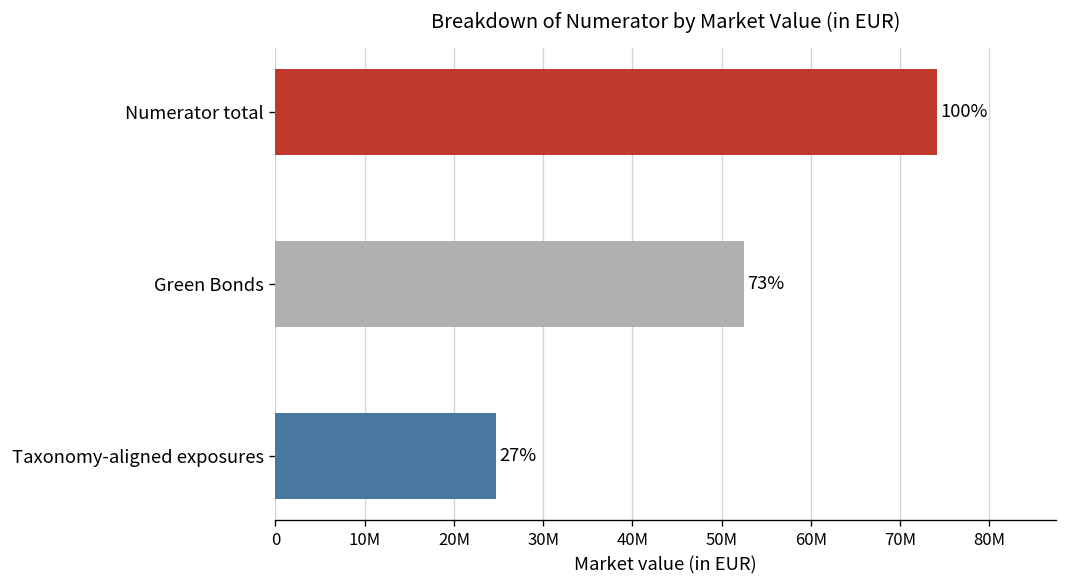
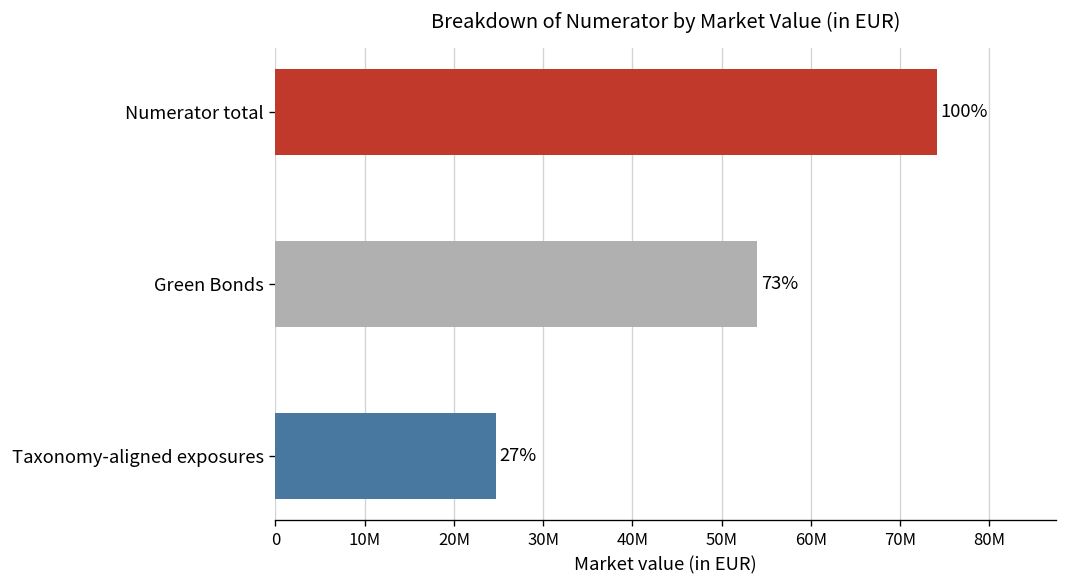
  {
-   "Green Bonds": 52000000
+   "Green Bonds": 54000000
  }
